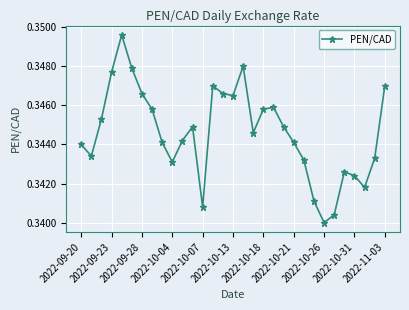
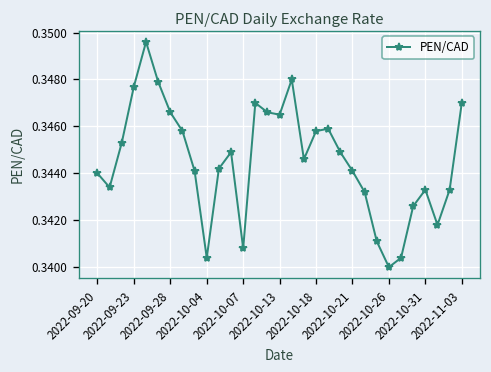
  {
    "2022-09-20": 0.3440,
    "2022-09-23": 0.3477,
    "2022-09-28": 0.3466,
-   "2022-10-04": 0.3431,
+   "2022-10-04": 0.3404,
    "2022-10-07": 0.3408,
    "2022-10-13": 0.3465,
    "2022-10-18": 0.3458,
    "2022-10-21": 0.3441,
    "2022-10-26": 0.3400,
-   "2022-10-31": 0.3424,
+   "2022-10-31": 0.3433,
    "2022-11-03": 0.3470
  }
